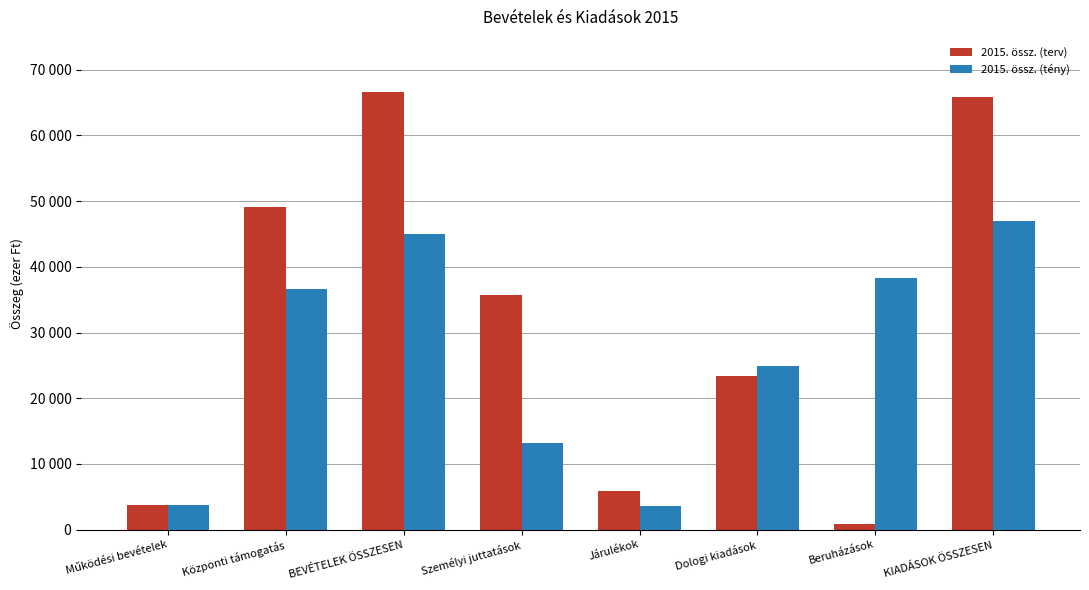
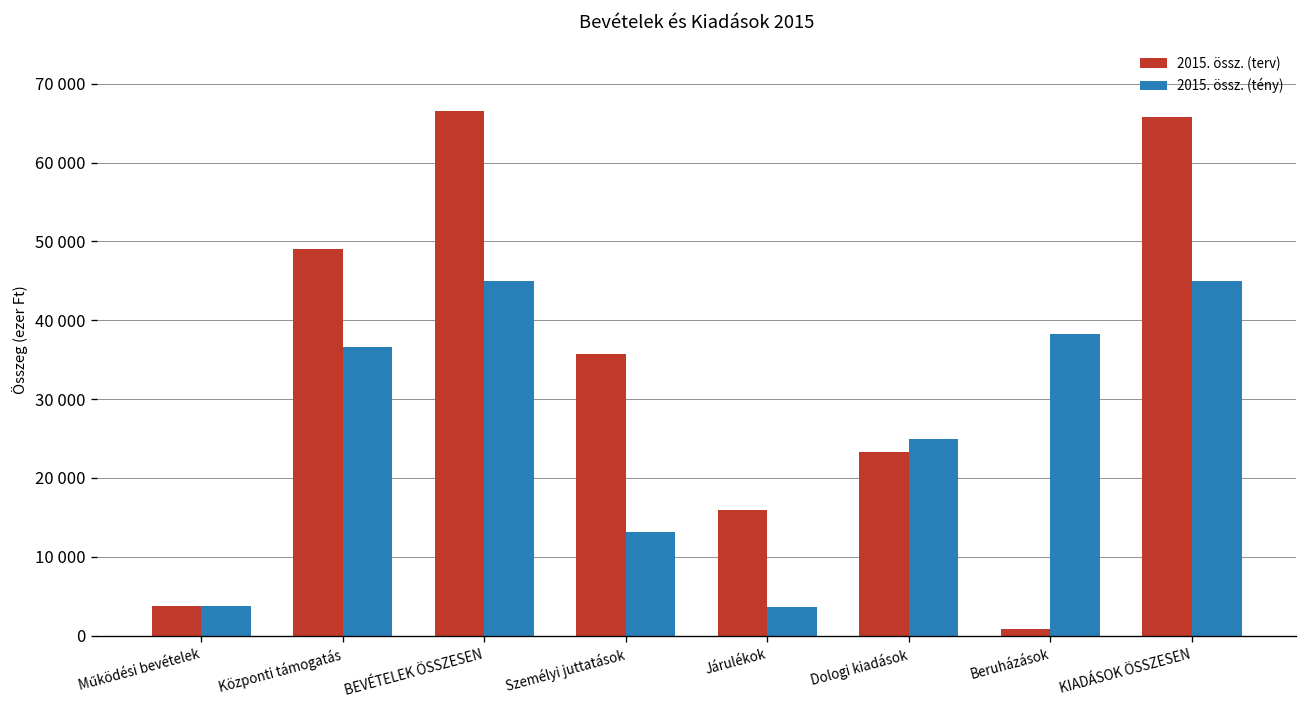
  {
    "2015. össz. (terv)": {
      "Működési bevételek": 4000,
      "Központi támogatás": 49000,
      "BEVÉTELEK ÖSSZESEN": 67000,
      "Személyi juttatások": 36000,
-     "Járulékok": 6000,
+     "Járulékok": 16000,
      "Dologi kiadások": 23000,
      "Beruházások": 1000,
      "KIADÁSOK ÖSSZESEN": 66000
    },
    "2015. össz. (tény)": {
      "Működési bevételek": 4000,
      "Központi támogatás": 37000,
      "BEVÉTELEK ÖSSZESEN": 45000,
      "Személyi juttatások": 13000,
      "Járulékok": 4000,
      "Dologi kiadások": 25000,
      "Beruházások": 38000,
-     "KIADÁSOK ÖSSZESEN": 47000
+     "KIADÁSOK ÖSSZESEN": 45000
    }
  }
